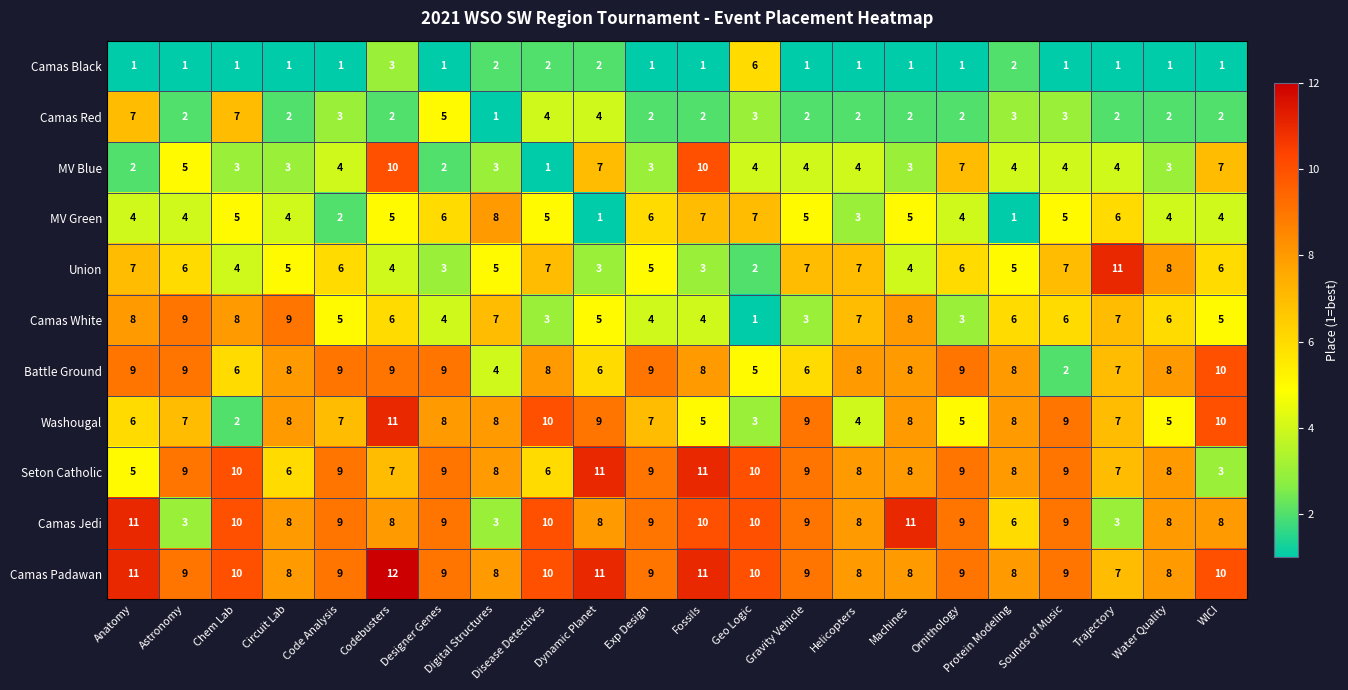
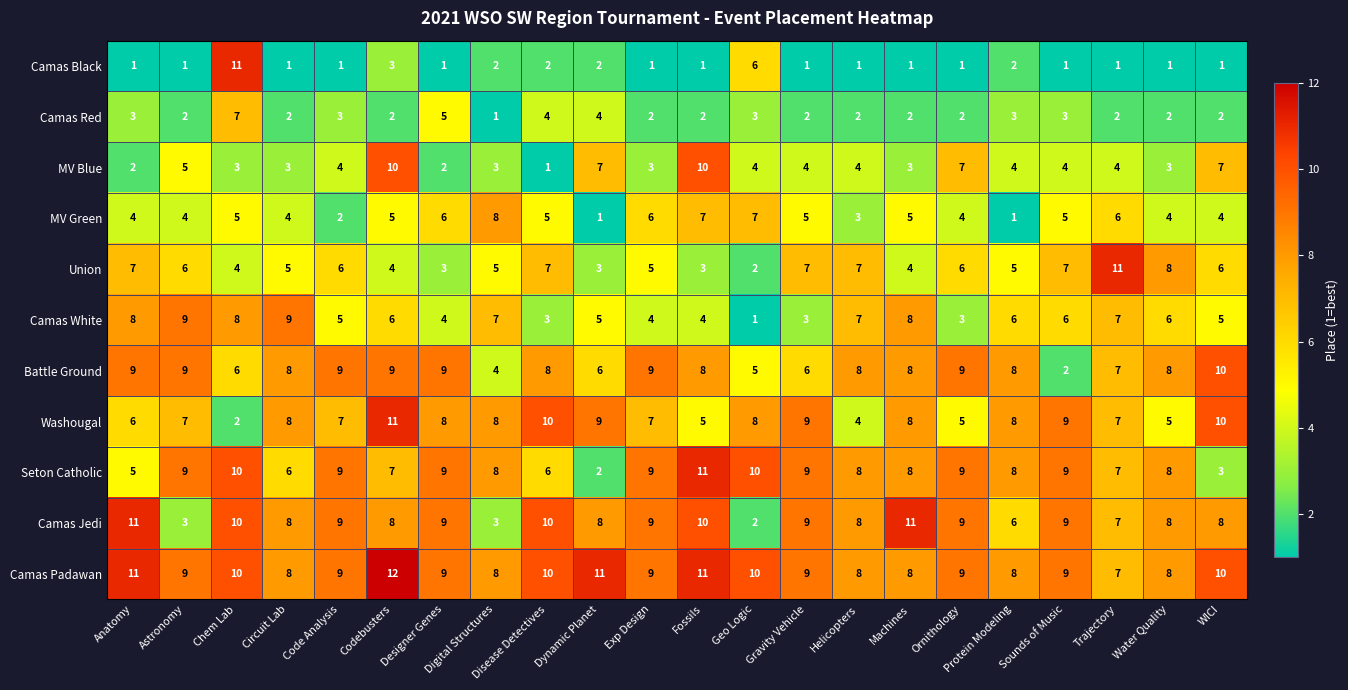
  {
    "Camas Black": {
      "Anatomy": 1,
      "Astronomy": 1,
-     "Chem Lab": 1,
+     "Chem Lab": 11,
      "Circuit Lab": 1,
      "Code Analysis": 1,
      "Codebusters": 3,
      "Designer Genes": 1,
      "Digital Structures": 2,
      "Disease Detectives": 2,
      "Dynamic Planet": 2,
      "Exp Design": 1,
      "Fossils": 1,
      "Geo Logic": 6,
      "Gravity Vehicle": 1,
      "Helicopters": 1,
      "Machines": 1,
      "Ornithology": 1,
      "Protein Modeling": 2,
      "Sounds of Music": 1,
      "Trajectory": 1,
      "Water Quality": 1,
      "WICI": 1
    },
    "Camas Red": {
-     "Anatomy": 7,
+     "Anatomy": 3,
      "Astronomy": 2,
      "Chem Lab": 7,
      "Circuit Lab": 2,
      "Code Analysis": 3,
      "Codebusters": 2,
      "Designer Genes": 5,
      "Digital Structures": 1,
      "Disease Detectives": 4,
      "Dynamic Planet": 4,
      "Exp Design": 2,
      "Fossils": 2,
      "Geo Logic": 3,
      "Gravity Vehicle": 2,
      "Helicopters": 2,
      "Machines": 2,
      "Ornithology": 2,
      "Protein Modeling": 3,
      "Sounds of Music": 3,
      "Trajectory": 2,
      "Water Quality": 2,
      "WICI": 2
    },
    "Washougal": {
      "Anatomy": 6,
      "Astronomy": 7,
      "Chem Lab": 2,
      "Circuit Lab": 8,
      "Code Analysis": 7,
      "Codebusters": 11,
      "Designer Genes": 8,
      "Digital Structures": 8,
      "Disease Detectives": 10,
      "Dynamic Planet": 9,
      "Exp Design": 7,
      "Fossils": 5,
-     "Geo Logic": 3,
+     "Geo Logic": 8,
      "Gravity Vehicle": 9,
      "Helicopters": 4,
      "Machines": 8,
      "Ornithology": 5,
      "Protein Modeling": 8,
      "Sounds of Music": 9,
      "Trajectory": 7,
      "Water Quality": 5,
      "WICI": 10
    },
    "Seton Catholic": {
      "Anatomy": 5,
      "Astronomy": 9,
      "Chem Lab": 10,
      "Circuit Lab": 6,
      "Code Analysis": 9,
      "Codebusters": 7,
      "Designer Genes": 9,
      "Digital Structures": 8,
      "Disease Detectives": 6,
-     "Dynamic Planet": 11,
+     "Dynamic Planet": 2,
      "Exp Design": 9,
      "Fossils": 11,
      "Geo Logic": 10,
      "Gravity Vehicle": 9,
      "Helicopters": 8,
      "Machines": 8,
      "Ornithology": 9,
      "Protein Modeling": 8,
      "Sounds of Music": 9,
      "Trajectory": 7,
      "Water Quality": 8,
      "WICI": 3
    },
    "Camas Jedi": {
      "Anatomy": 11,
      "Astronomy": 3,
      "Chem Lab": 10,
      "Circuit Lab": 8,
      "Code Analysis": 9,
      "Codebusters": 8,
      "Designer Genes": 9,
      "Digital Structures": 3,
      "Disease Detectives": 10,
      "Dynamic Planet": 8,
      "Exp Design": 9,
      "Fossils": 10,
-     "Geo Logic": 10,
+     "Geo Logic": 2,
      "Gravity Vehicle": 9,
      "Helicopters": 8,
      "Machines": 11,
      "Ornithology": 9,
      "Protein Modeling": 6,
      "Sounds of Music": 9,
-     "Trajectory": 3,
+     "Trajectory": 7,
      "Water Quality": 8,
      "WICI": 8
    }
  }
